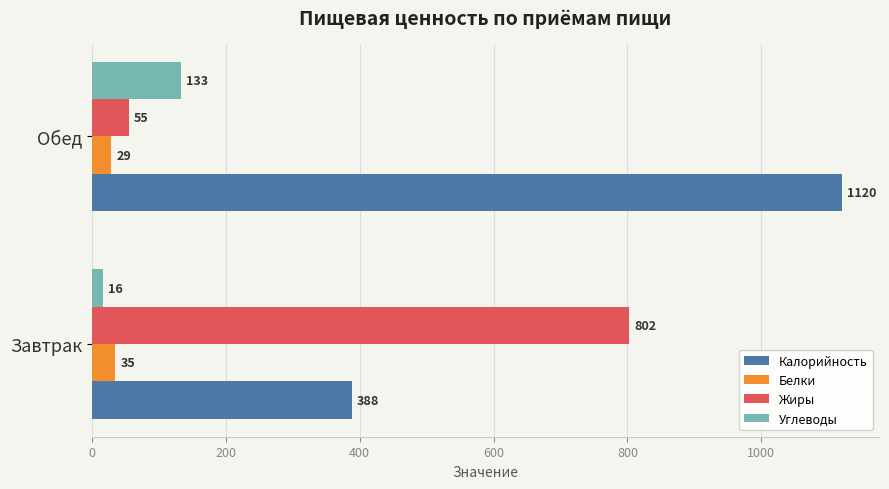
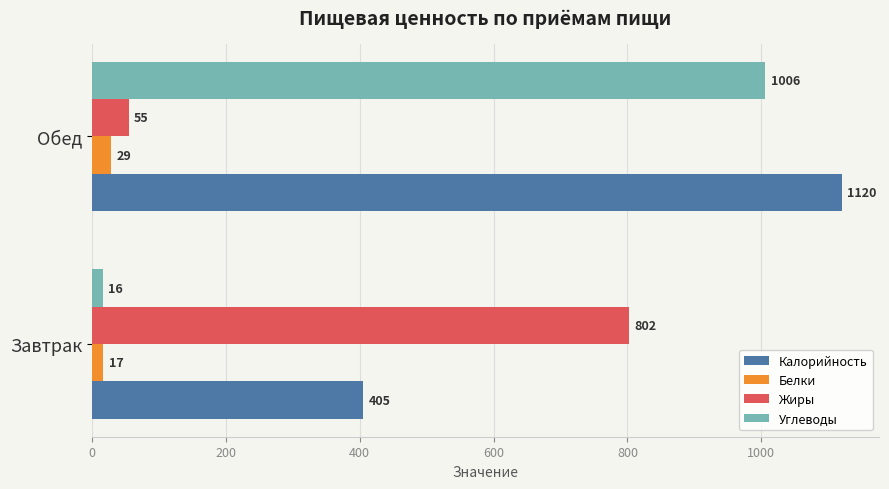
  {
    "Калорийность": {
      "Обед": 1120,
-     "Завтрак": 388
+     "Завтрак": 405
    },
    "Белки": {
      "Обед": 29,
-     "Завтрак": 35
+     "Завтрак": 17
    },
    "Жиры": {
      "Обед": 55,
      "Завтрак": 802
    },
    "Углеводы": {
-     "Обед": 133,
+     "Обед": 1006,
      "Завтрак": 16
    }
  }
